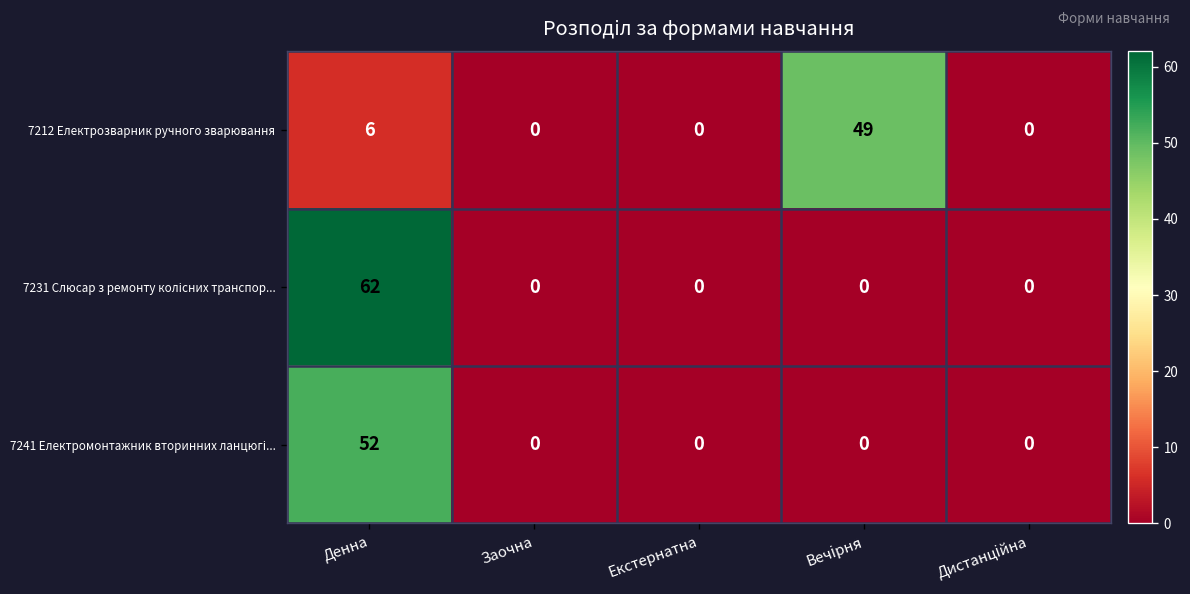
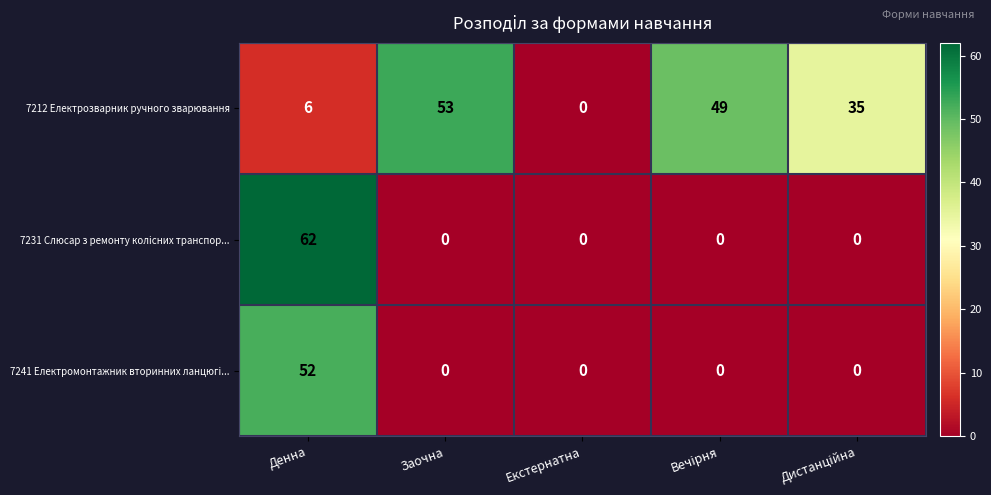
  {
    "7212 Електрозварник ручного зварювання": {
      "Денна": 6,
-     "Заочна": 0,
+     "Заочна": 53,
      "Екстернатна": 0,
      "Вечірня": 49,
-     "Дистанційна": 0
+     "Дистанційна": 35
    },
    "7231 Слюсар з ремонту колісних транспор...": {
      "Денна": 62,
      "Заочна": 0,
      "Екстернатна": 0,
      "Вечірня": 0,
      "Дистанційна": 0
    },
    "7241 Електромонтажник вторинних ланцюгі...": {
      "Денна": 52,
      "Заочна": 0,
      "Екстернатна": 0,
      "Вечірня": 0,
      "Дистанційна": 0
    }
  }
